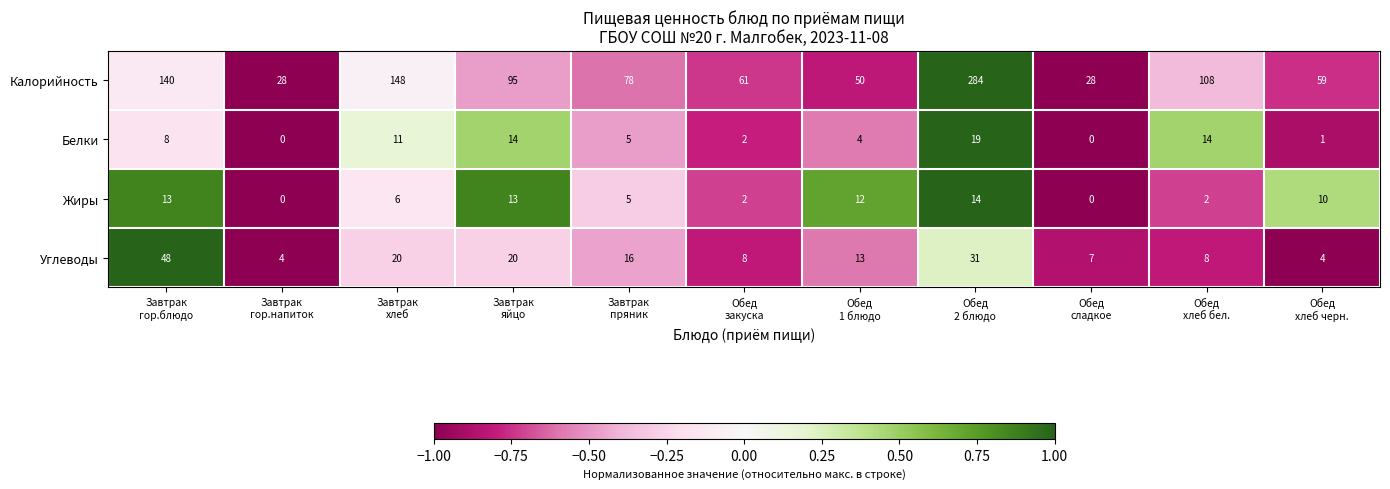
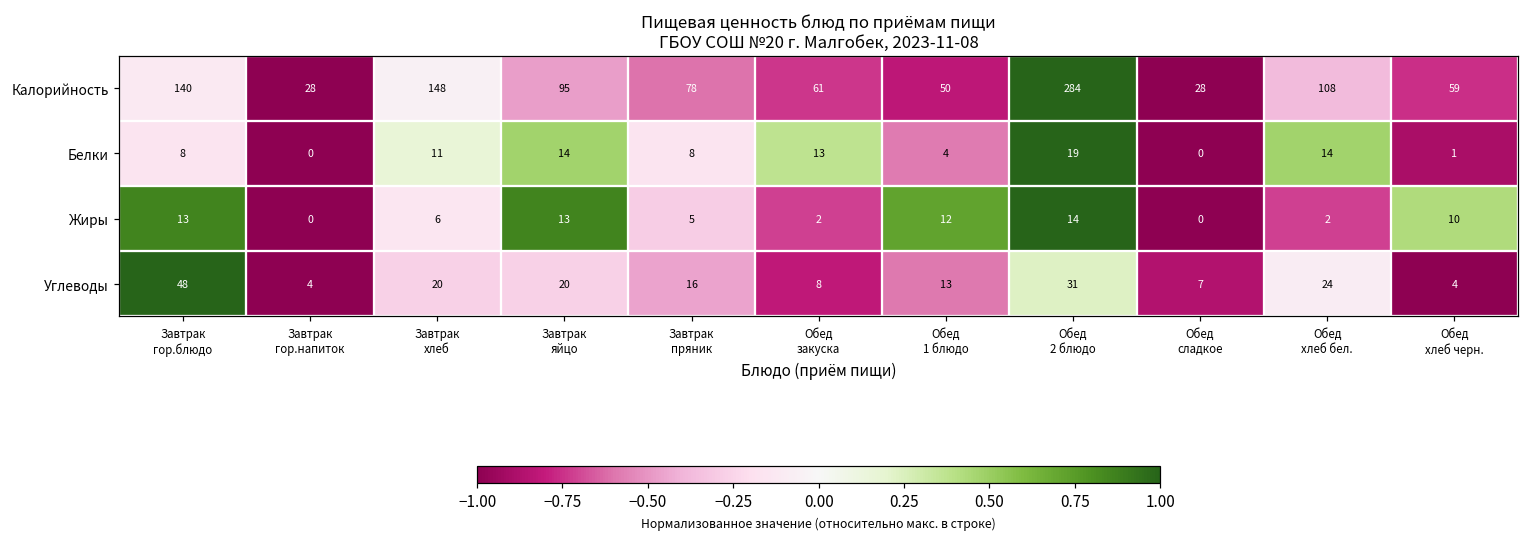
  {
    "Калорийность": {
      "Завтрак гор.блюдо": 140,
      "Завтрак гор.напиток": 28,
      "Завтрак хлеб": 148,
      "Завтрак яйцо": 95,
      "Завтрак пряник": 78,
      "Обед закуска": 61,
      "Обед 1 блюдо": 50,
      "Обед 2 блюдо": 284,
      "Обед сладкое": 28,
      "Обед хлеб бел.": 108,
      "Обед хлеб черн.": 59
    },
    "Белки": {
      "Завтрак гор.блюдо": 8,
      "Завтрак гор.напиток": 0,
      "Завтрак хлеб": 11,
      "Завтрак яйцо": 14,
-     "Завтрак пряник": 5,
-     "Обед закуска": 2,
+     "Завтрак пряник": 8,
+     "Обед закуска": 13,
      "Обед 1 блюдо": 4,
      "Обед 2 блюдо": 19,
      "Обед сладкое": 0,
      "Обед хлеб бел.": 14,
      "Обед хлеб черн.": 1
    },
    "Жиры": {
      "Завтрак гор.блюдо": 13,
      "Завтрак гор.напиток": 0,
      "Завтрак хлеб": 6,
      "Завтрак яйцо": 13,
      "Завтрак пряник": 5,
      "Обед закуска": 2,
      "Обед 1 блюдо": 12,
      "Обед 2 блюдо": 14,
      "Обед сладкое": 0,
      "Обед хлеб бел.": 2,
      "Обед хлеб черн.": 10
    },
    "Углеводы": {
      "Завтрак гор.блюдо": 48,
      "Завтрак гор.напиток": 4,
      "Завтрак хлеб": 20,
      "Завтрак яйцо": 20,
      "Завтрак пряник": 16,
      "Обед закуска": 8,
      "Обед 1 блюдо": 13,
      "Обед 2 блюдо": 31,
      "Обед сладкое": 7,
-     "Обед хлеб бел.": 8,
+     "Обед хлеб бел.": 24,
      "Обед хлеб черн.": 4
    }
  }
